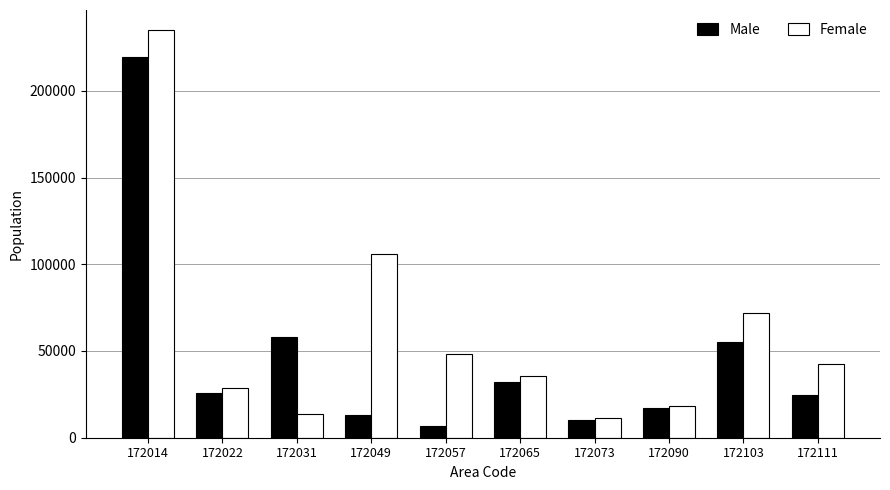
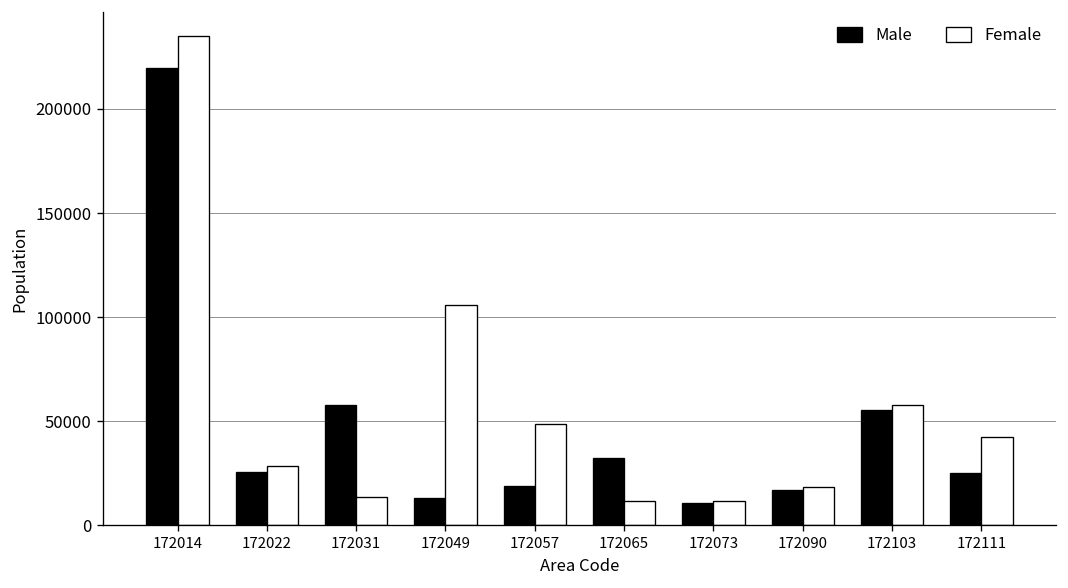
  {
    "Male": {
      "172014": 220000,
      "172022": 26000,
      "172031": 58000,
      "172049": 13000,
-     "172057": 7000,
+     "172057": 19000,
      "172065": 32000,
      "172073": 10000,
      "172090": 17000,
      "172103": 55000,
      "172111": 25000
    },
    "Female": {
      "172014": 235000,
      "172022": 28000,
      "172031": 13000,
      "172049": 106000,
      "172057": 48000,
-     "172065": 36000,
+     "172065": 12000,
      "172073": 12000,
      "172090": 18000,
-     "172103": 72000,
+     "172103": 58000,
      "172111": 42000
    }
  }
